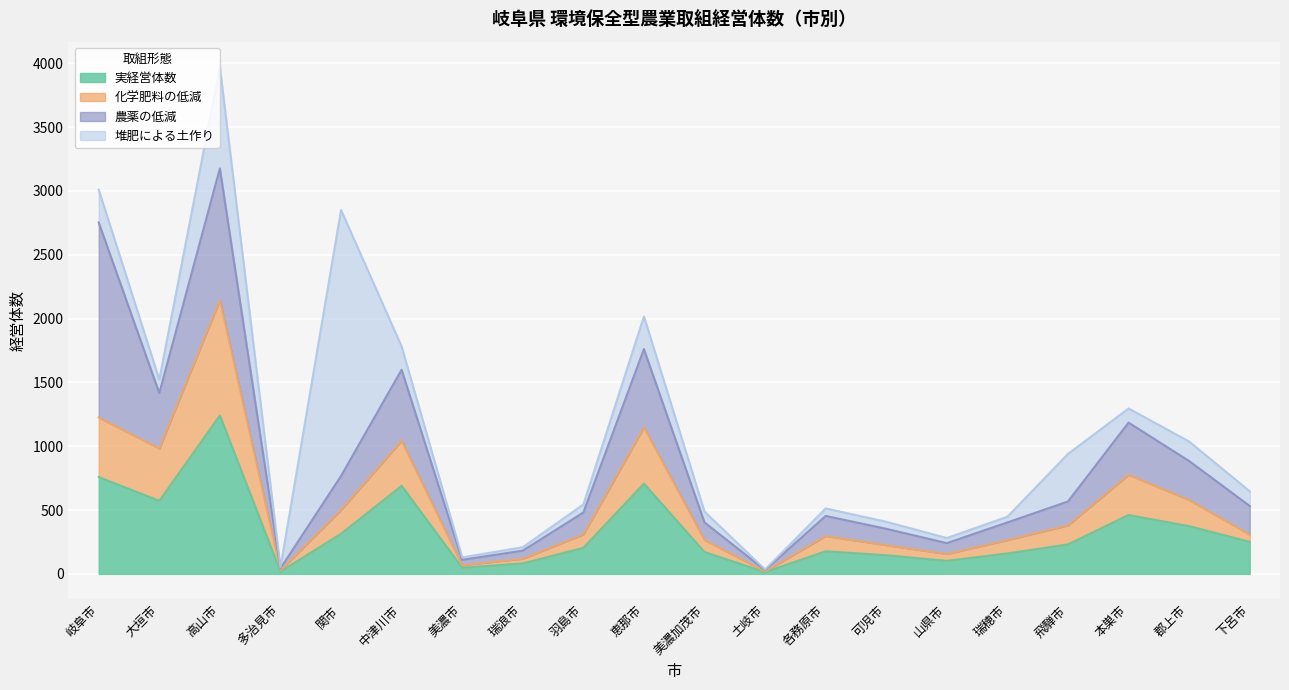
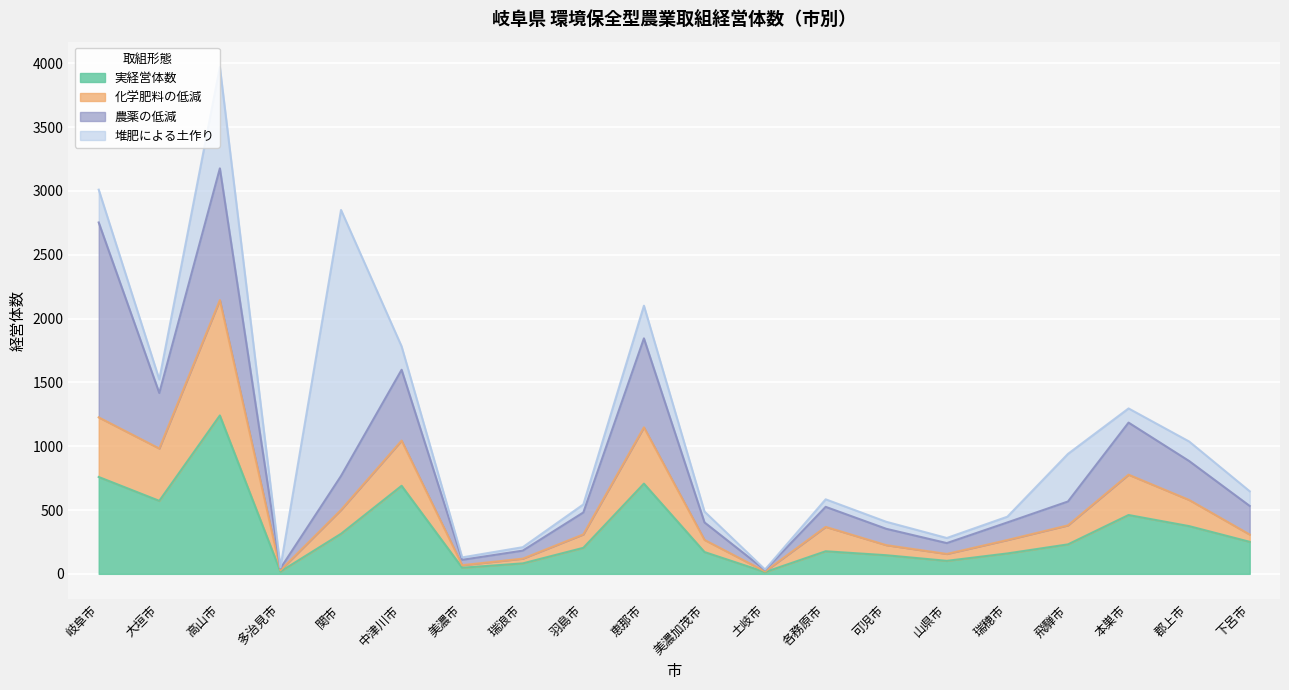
  {
    "実経営体数": {
      "岐阜市": 760,
      "大垣市": 570,
      "高山市": 1240,
      "関市": 310,
      "中津川市": 690,
      "瑞浪市": 80,
      "羽島市": 200,
      "恵那市": 710,
      "美濃加茂市": 170,
      "各務原市": 180,
      "可児市": 150,
      "山県市": 100,
      "瑞穂市": 160,
      "飛騨市": 230,
      "本巣市": 460,
      "郡上市": 370,
      "下呂市": 250
    },
    "化学肥料の低減": {
      "岐阜市": 470,
      "大垣市": 410,
      "高山市": 900,
      "関市": 190,
      "中津川市": 350,
      "瑞浪市": 40,
      "羽島市": 110,
      "恵那市": 440,
      "美濃加茂市": 100,
-     "各務原市": 120,
+     "各務原市": 190,
      "可児市": 80,
      "山県市": 50,
      "瑞穂市": 110,
      "飛騨市": 150,
      "本巣市": 320,
      "郡上市": 210,
      "下呂市": 60
    },
    "農薬の低減": {
      "岐阜市": 1530,
      "大垣市": 440,
      "高山市": 1030,
      "関市": 270,
      "中津川市": 560,
      "瑞浪市": 60,
      "羽島市": 170,
-     "恵那市": 610,
+     "恵那市": 700,
      "美濃加茂市": 140,
      "各務原市": 160,
      "可児市": 130,
      "山県市": 90,
      "瑞穂市": 140,
      "飛騨市": 190,
      "本巣市": 410,
      "郡上市": 310,
      "下呂市": 220
    },
    "堆肥による土作り": {
      "岐阜市": 260,
      "大垣市": 110,
      "高山市": 790,
      "関市": 2080,
      "中津川市": 180,
      "瑞浪市": 30,
      "羽島市": 60,
      "恵那市": 260,
      "美濃加茂市": 90,
      "各務原市": 60,
      "可児市": 60,
      "山県市": 40,
      "瑞穂市": 50,
      "飛騨市": 370,
      "本巣市": 110,
      "郡上市": 150,
      "下呂市": 120
    }
  }
